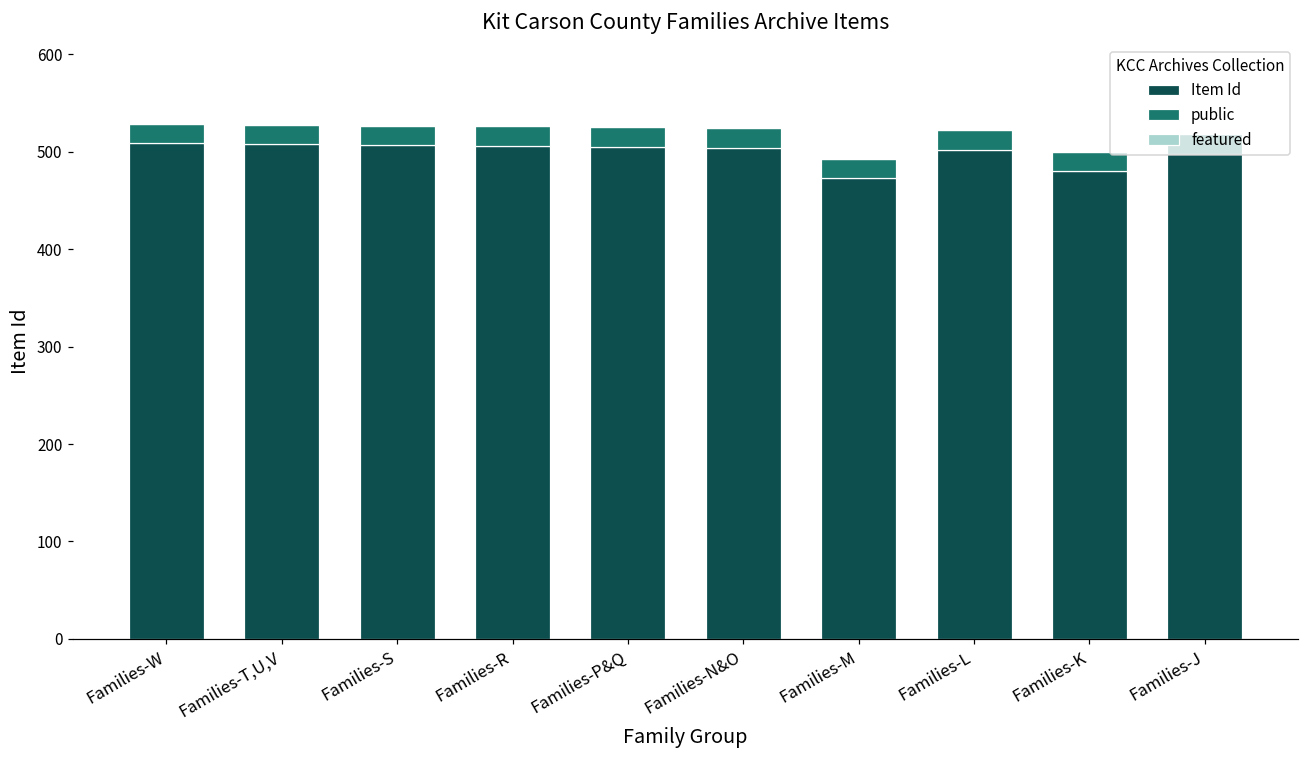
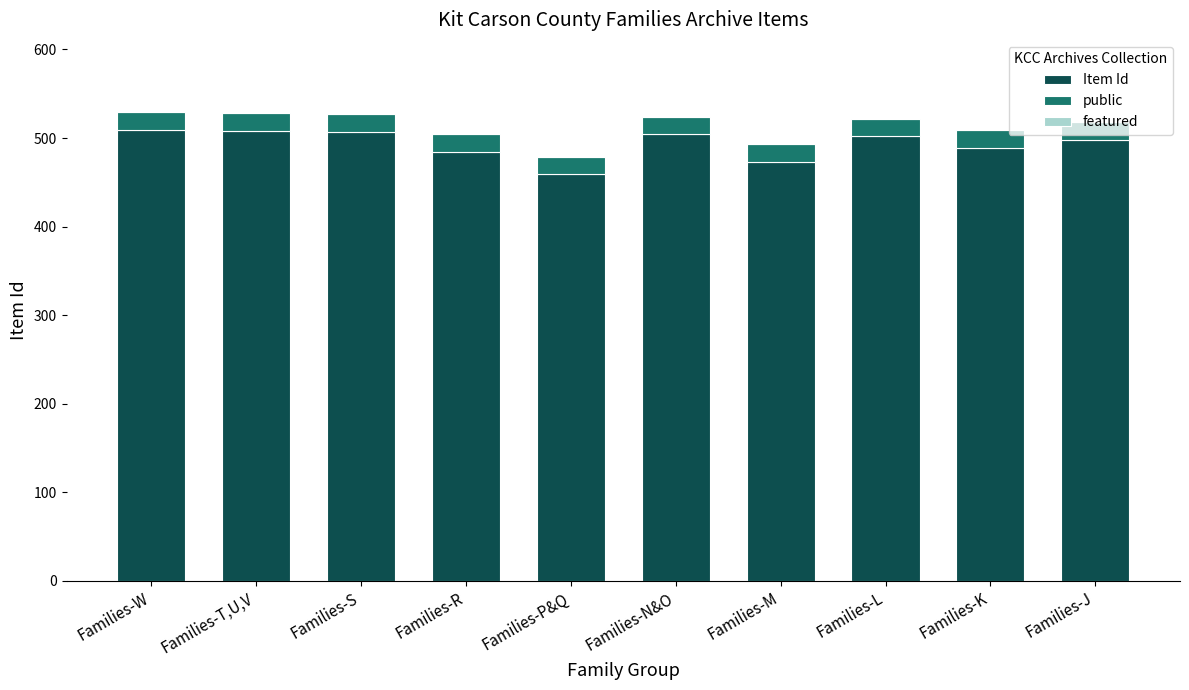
  {
    "Item Id": {
      "Families-W": 510,
      "Families-T,U,V": 510,
      "Families-S": 510,
-     "Families-R": 510,
-     "Families-P&Q": 510,
+     "Families-R": 480,
+     "Families-P&Q": 460,
      "Families-N&O": 500,
      "Families-M": 470,
      "Families-L": 500,
-     "Families-K": 480,
+     "Families-K": 490,
      "Families-J": 500
    }
  }
